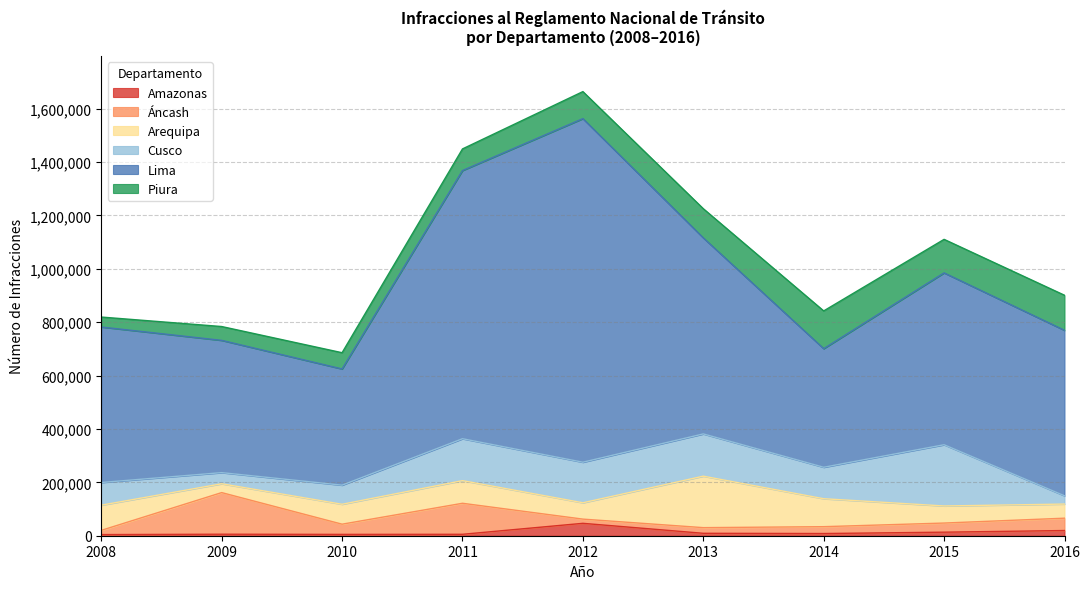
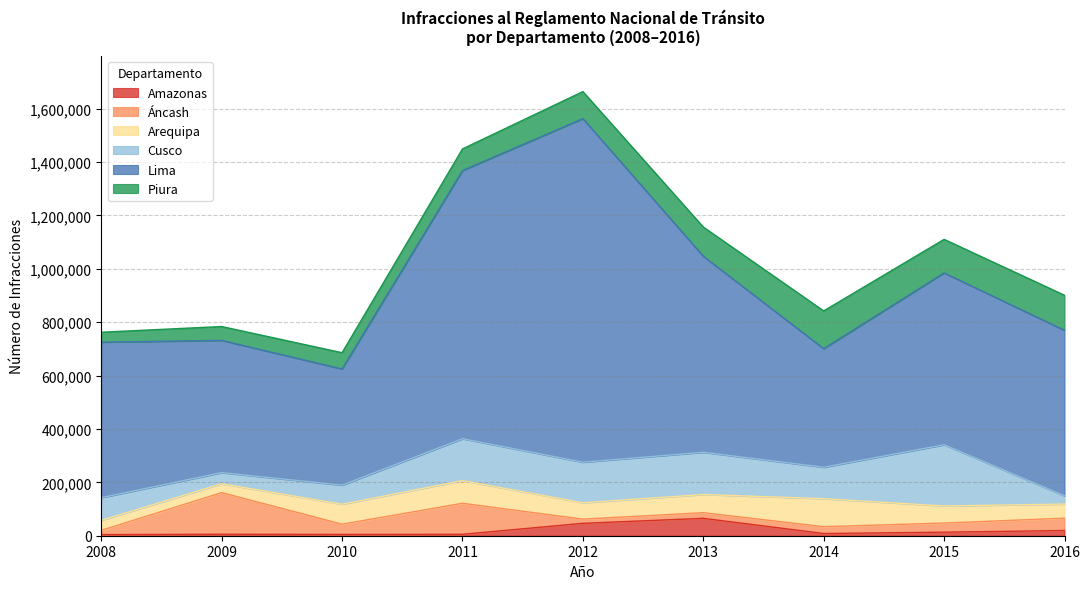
  {
    "Amazonas": {
      "2008": "0",
      "2009": "10,000",
      "2010": "10,000",
      "2011": "10,000",
      "2012": "50,000",
-     "2013": "10,000",
+     "2013": "70,000",
      "2014": "10,000",
      "2015": "10,000",
      "2016": "20,000"
    },
    "Áncash": {
      "2008": "20,000",
      "2009": "160,000",
      "2010": "40,000",
      "2011": "120,000",
      "2012": "20,000",
      "2013": "20,000",
      "2014": "30,000",
      "2015": "30,000",
      "2016": "50,000"
    },
    "Arequipa": {
-     "2008": "90,000",
+     "2008": "40,000",
      "2009": "30,000",
      "2010": "70,000",
      "2011": "80,000",
      "2012": "60,000",
-     "2013": "190,000",
+     "2013": "70,000",
      "2014": "100,000",
      "2015": "60,000",
      "2016": "50,000"
    },
    "Cusco": {
      "2008": "90,000",
      "2009": "40,000",
      "2010": "70,000",
      "2011": "160,000",
      "2012": "150,000",
      "2013": "160,000",
      "2014": "120,000",
      "2015": "230,000",
      "2016": "30,000"
    },
    "Lima": {
      "2008": "580,000",
      "2009": "500,000",
      "2010": "440,000",
      "2011": "1,000,000",
      "2012": "1,290,000",
      "2013": "730,000",
      "2014": "440,000",
      "2015": "640,000",
      "2016": "620,000"
    },
    "Piura": {
      "2008": "40,000",
      "2009": "50,000",
      "2010": "60,000",
      "2011": "80,000",
      "2012": "100,000",
      "2013": "110,000",
      "2014": "140,000",
      "2015": "130,000",
      "2016": "130,000"
    }
  }
